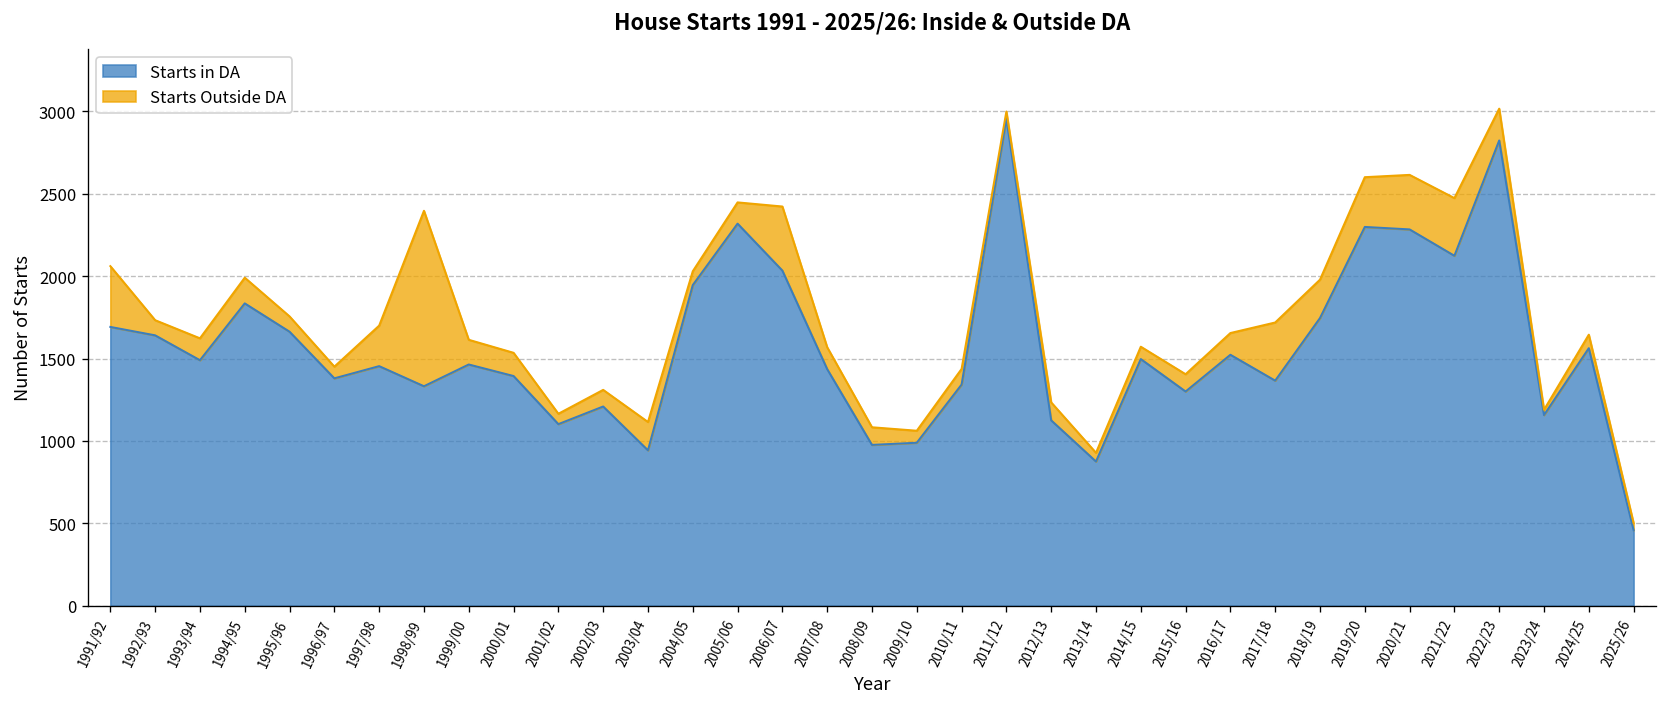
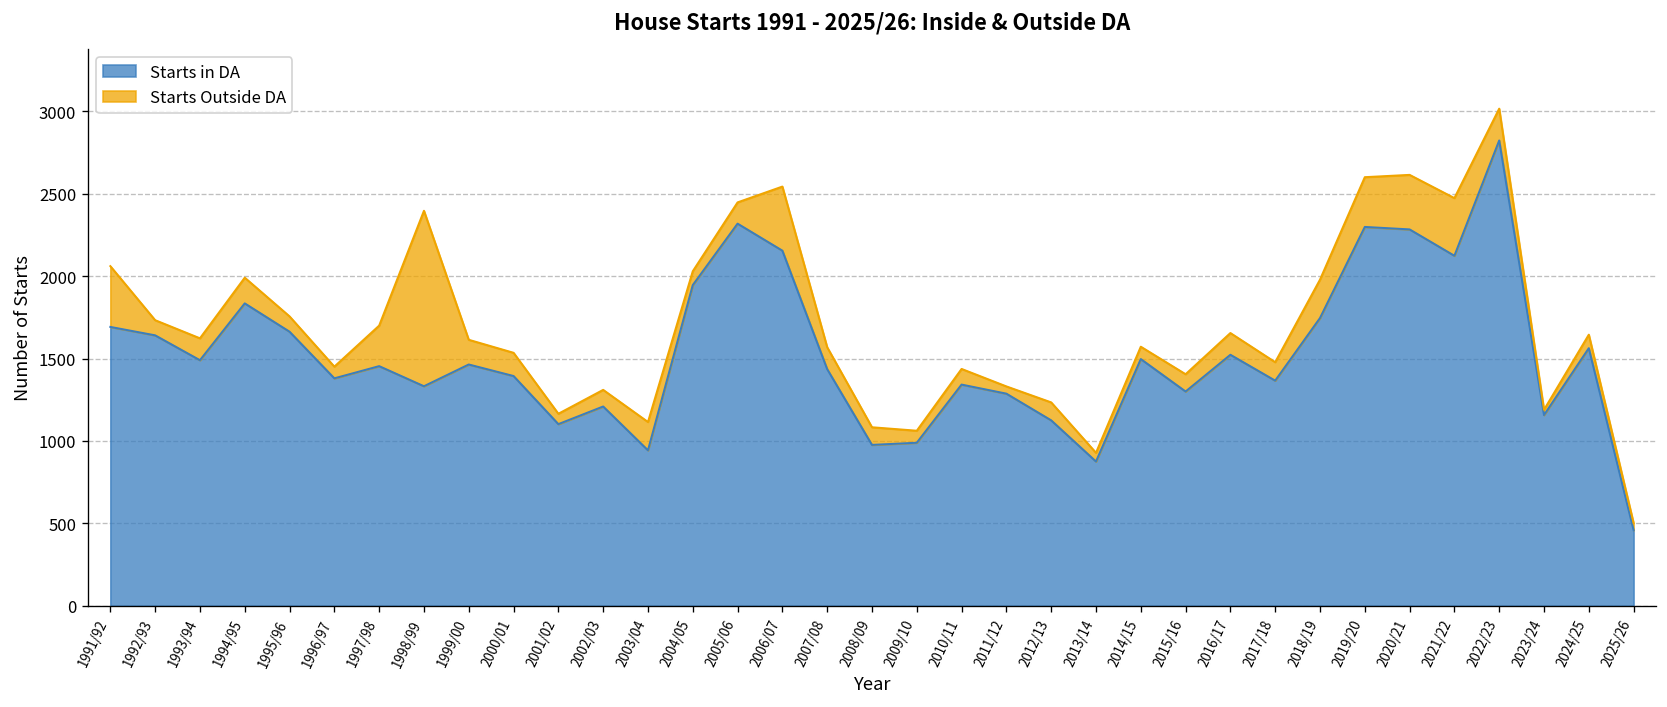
  {
    "Starts in DA": {
      "1991/92": 1690,
      "1992/93": 1640,
      "1993/94": 1490,
      "1994/95": 1840,
      "1995/96": 1660,
      "1996/97": 1380,
      "1997/98": 1450,
      "1998/99": 1330,
      "1999/00": 1460,
      "2000/01": 1390,
      "2001/02": 1100,
      "2002/03": 1210,
      "2003/04": 940,
      "2004/05": 1950,
      "2005/06": 2320,
-     "2006/07": 2030,
+     "2006/07": 2160,
      "2007/08": 1440,
      "2008/09": 980,
      "2009/10": 990,
      "2010/11": 1340,
-     "2011/12": 2960,
+     "2011/12": 1290,
      "2012/13": 1130,
      "2013/14": 880,
      "2014/15": 1500,
      "2015/16": 1300,
      "2016/17": 1520,
      "2017/18": 1370,
      "2018/19": 1750,
      "2019/20": 2300,
      "2020/21": 2280,
      "2021/22": 2120,
      "2022/23": 2820,
      "2023/24": 1160,
      "2024/25": 1560,
      "2025/26": 460
    },
    "Starts Outside DA": {
      "1991/92": 370,
      "1992/93": 90,
      "1993/94": 130,
      "1994/95": 160,
      "1995/96": 90,
      "1996/97": 70,
      "1997/98": 250,
      "1998/99": 1070,
      "1999/00": 150,
      "2000/01": 140,
      "2001/02": 60,
      "2002/03": 100,
      "2003/04": 170,
      "2004/05": 80,
      "2005/06": 130,
      "2006/07": 390,
      "2007/08": 130,
      "2008/09": 110,
      "2009/10": 70,
      "2010/11": 100,
      "2011/12": 40,
      "2012/13": 110,
      "2013/14": 50,
      "2014/15": 80,
      "2015/16": 110,
      "2016/17": 130,
-     "2017/18": 350,
+     "2017/18": 110,
      "2018/19": 230,
      "2019/20": 300,
      "2020/21": 330,
      "2021/22": 350,
      "2022/23": 190,
      "2023/24": 30,
      "2024/25": 80,
      "2025/26": 40
    }
  }
